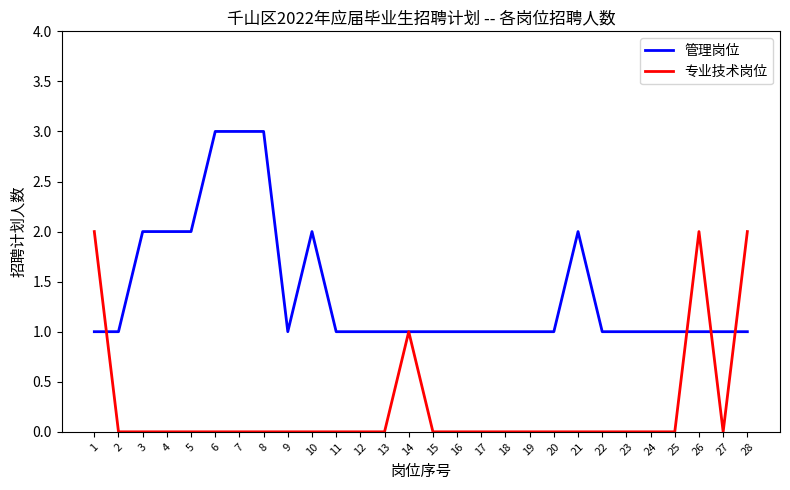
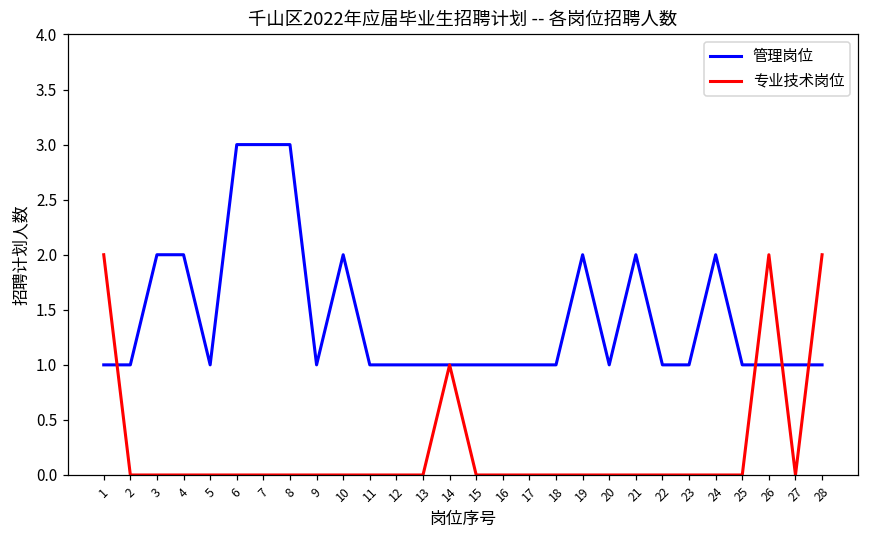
  {
    "管理岗位": {
      "1": 1,
      "2": 1,
      "3": 2,
      "4": 2,
-     "5": 2,
+     "5": 1,
      "6": 3,
      "7": 3,
      "8": 3,
      "9": 1,
      "10": 2,
      "11": 1,
      "12": 1,
      "13": 1,
      "15": 1,
      "16": 1,
      "17": 1,
      "18": 1,
-     "19": 1,
+     "19": 2,
      "20": 1,
      "21": 2,
      "22": 1,
      "23": 1,
-     "24": 1,
+     "24": 2,
      "25": 1,
      "26": 1,
      "27": 1,
      "28": 1
    },
    "专业技术岗位": {
      "1": 2,
      "2": 0,
      "3": 0,
      "4": 0,
      "5": 0,
      "6": 0,
      "7": 0,
      "8": 0,
      "9": 0,
      "10": 0,
      "11": 0,
      "12": 0,
      "13": 0,
      "15": 0,
      "16": 0,
      "17": 0,
      "18": 0,
      "19": 0,
      "20": 0,
      "21": 0,
      "22": 0,
      "23": 0,
      "24": 0,
      "25": 0,
      "26": 2,
      "27": 0,
      "28": 2
    }
  }
